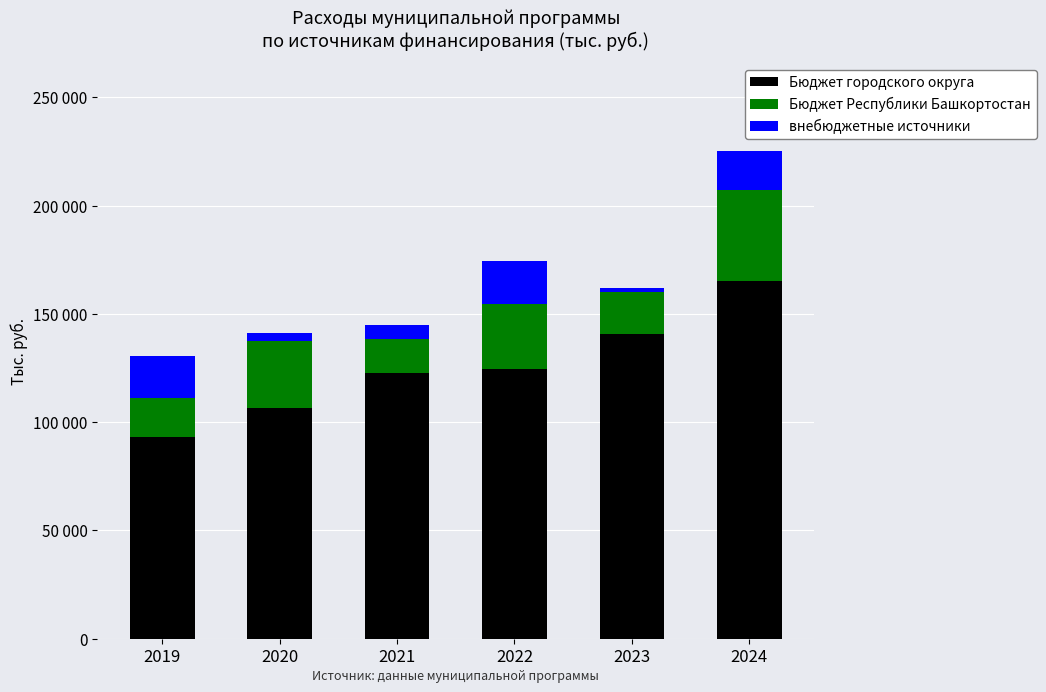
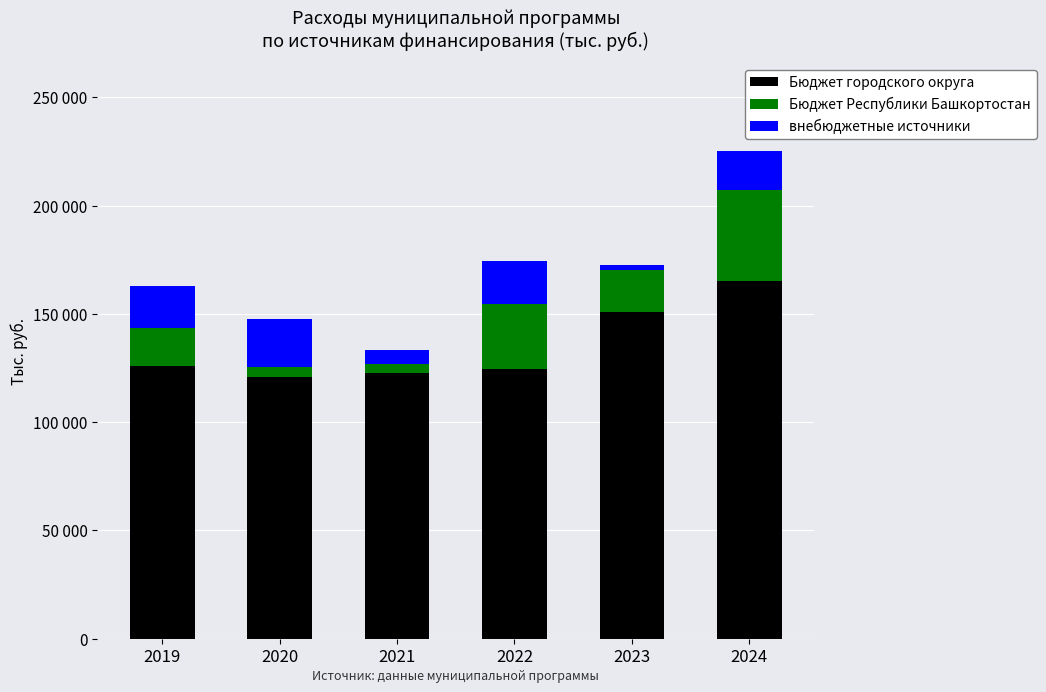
  {
    "Бюджет городского округа": {
-     "2019": 93000,
-     "2020": 107000,
+     "2019": 126000,
+     "2020": 121000,
      "2021": 123000,
      "2022": 124000,
-     "2023": 141000,
+     "2023": 151000,
      "2024": 165000
    },
    "Бюджет Республики Башкортостан": {
      "2019": 18000,
-     "2020": 31000,
-     "2021": 16000,
+     "2020": 5000,
+     "2021": 4000,
      "2022": 30000,
      "2023": 19000,
      "2024": 42000
    },
    "внебюджетные источники": {
      "2019": 19000,
-     "2020": 4000,
+     "2020": 22000,
      "2021": 6000,
      "2022": 20000,
      "2023": 2000,
      "2024": 18000
    }
  }
